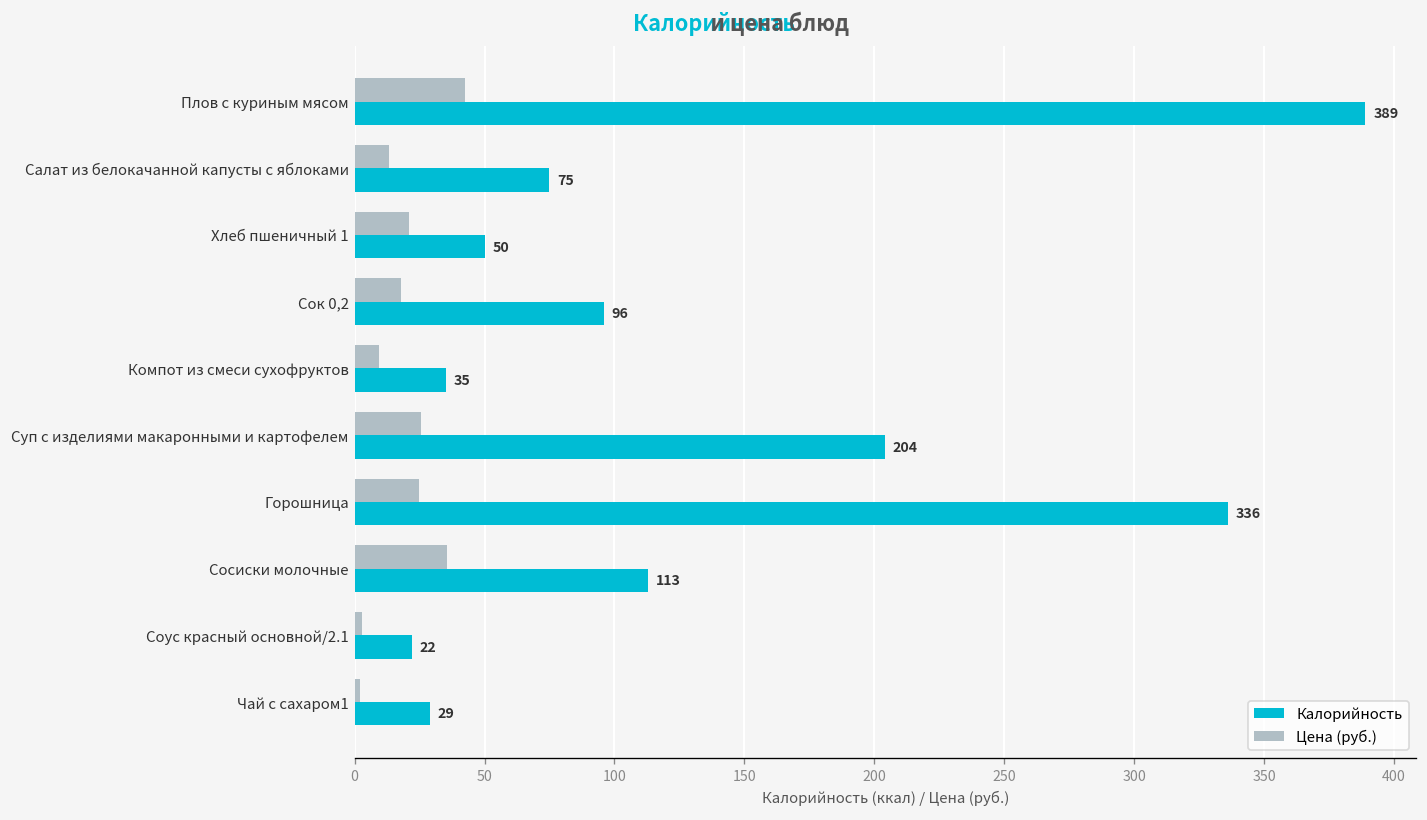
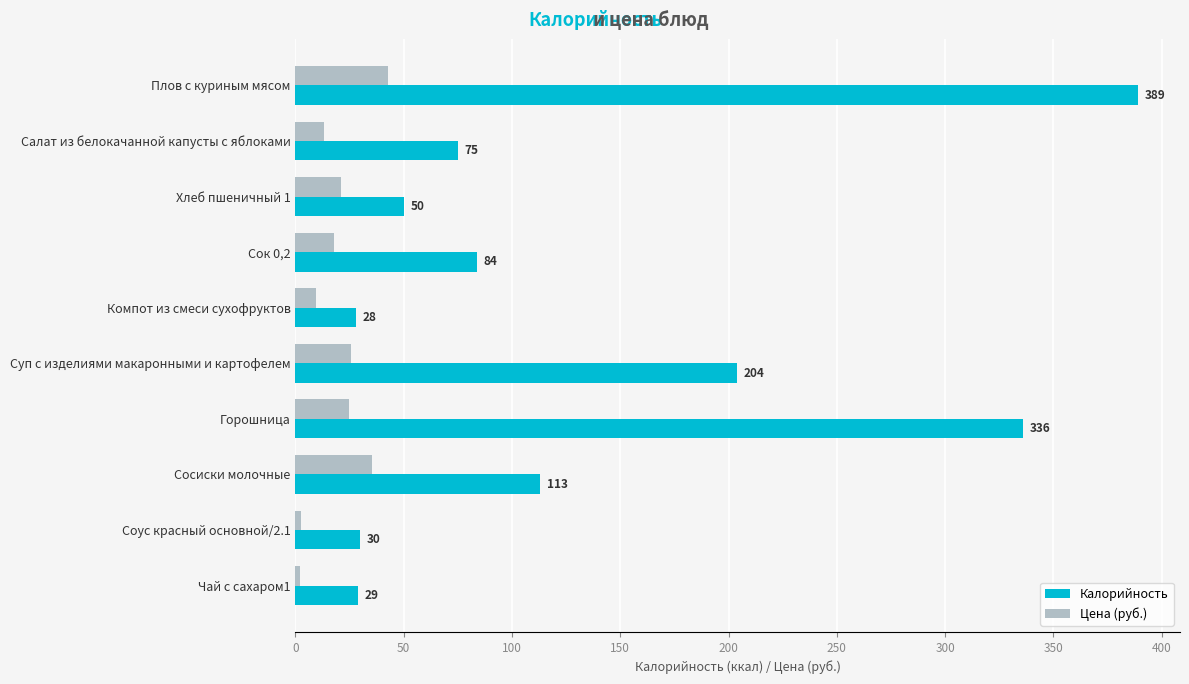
  {
    "Калорийность": {
      "Плов с куриным мясом": 389,
      "Салат из белокачанной капусты с яблоками": 75,
      "Хлеб пшеничный 1": 50,
-     "Сок 0,2": 96,
-     "Компот из смеси сухофруктов": 35,
+     "Сок 0,2": 84,
+     "Компот из смеси сухофруктов": 28,
      "Суп с изделиями макаронными и картофелем": 204,
      "Горошница": 336,
      "Сосиски молочные": 113,
-     "Соус красный основной/2.1": 22,
+     "Соус красный основной/2.1": 30,
      "Чай с сахаром1": 29
    },
    "Цена (руб.)": {
      "Плов с куриным мясом": 43,
      "Салат из белокачанной капусты с яблоками": 13,
      "Хлеб пшеничный 1": 21,
      "Сок 0,2": 18,
      "Компот из смеси сухофруктов": 10,
      "Суп с изделиями макаронными и картофелем": 25,
      "Горошница": 25,
      "Сосиски молочные": 36,
      "Соус красный основной/2.1": 3,
      "Чай с сахаром1": 2
    }
  }
